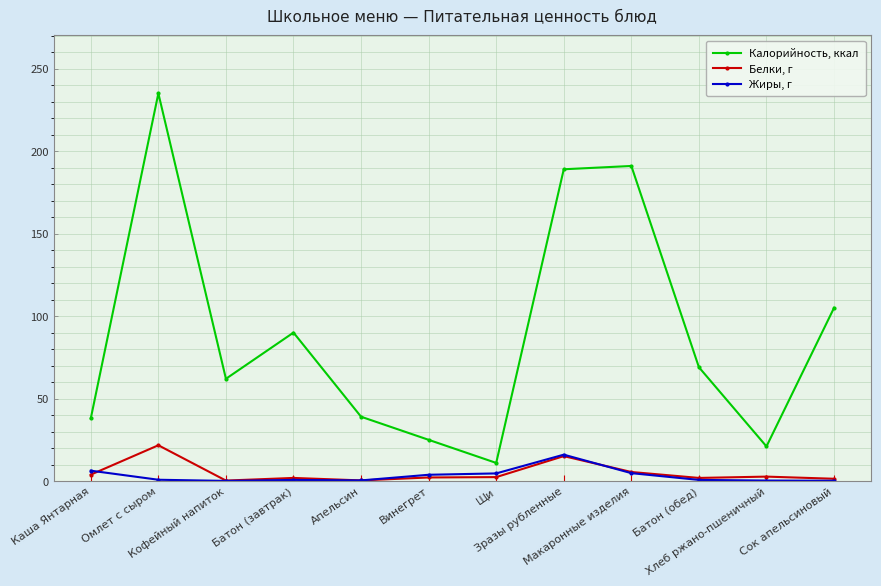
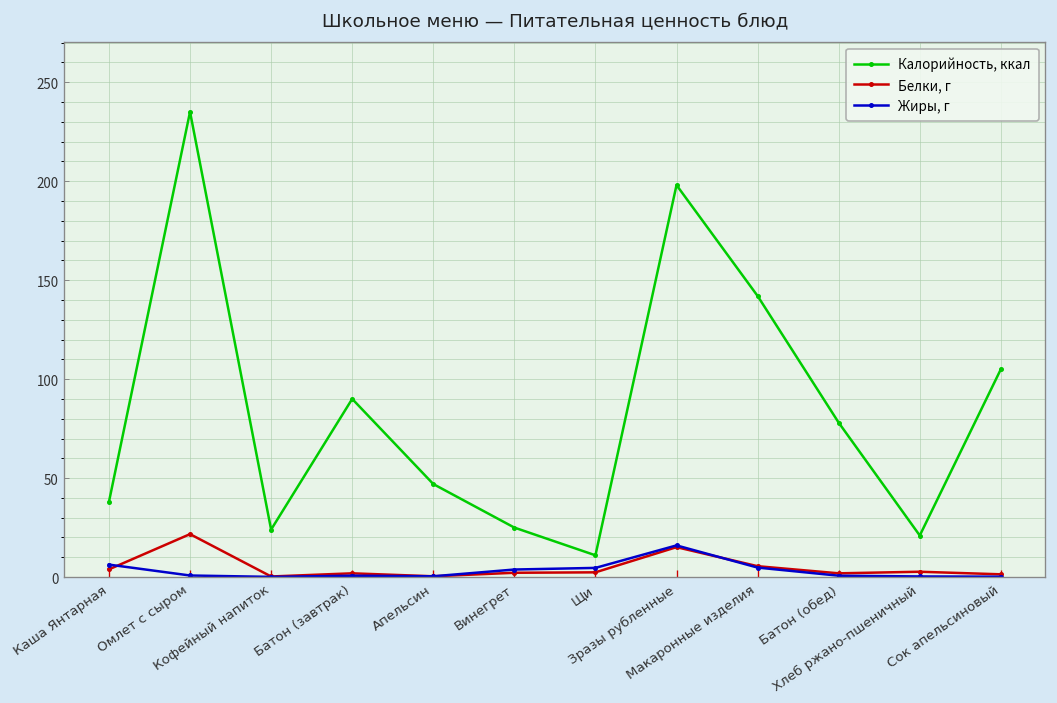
  {
    "Калорийность, ккал": {
      "Каша Янтарная": 38,
      "Омлет с сыром": 235,
-     "Кофейный напиток": 62,
+     "Кофейный напиток": 24,
      "Батон (завтрак)": 90,
-     "Апельсин": 39,
+     "Апельсин": 47,
      "Винегрет": 25,
      "Щи": 11,
-     "Зразы рубленные": 189,
-     "Макаронные изделия": 191,
-     "Батон (обед)": 69,
+     "Зразы рубленные": 198,
+     "Макаронные изделия": 142,
+     "Батон (обед)": 78,
      "Хлеб ржано-пшеничный": 21,
      "Сок апельсиновый": 105
    },
    "Белки, г": {
      "Каша Янтарная": 4,
      "Омлет с сыром": 22,
      "Винегрет": 2,
      "Щи": 2,
      "Хлеб ржано-пшеничный": 3
    },
    "Жиры, г": {
      "Каша Янтарная": 6,
      "Омлет с сыром": 1,
      "Винегрет": 4,
      "Щи": 5,
      "Хлеб ржано-пшеничный": 0
    }
  }
